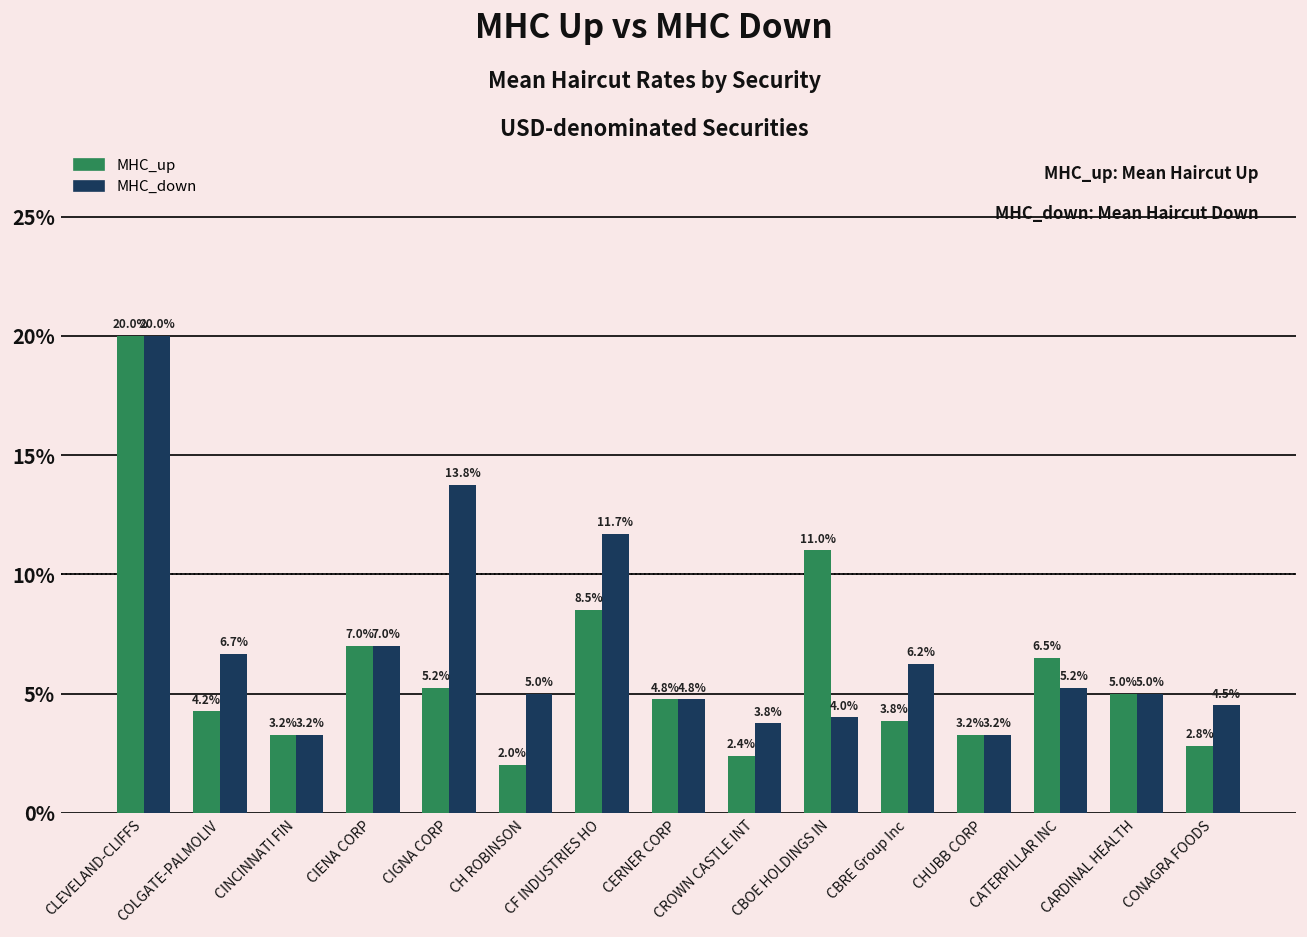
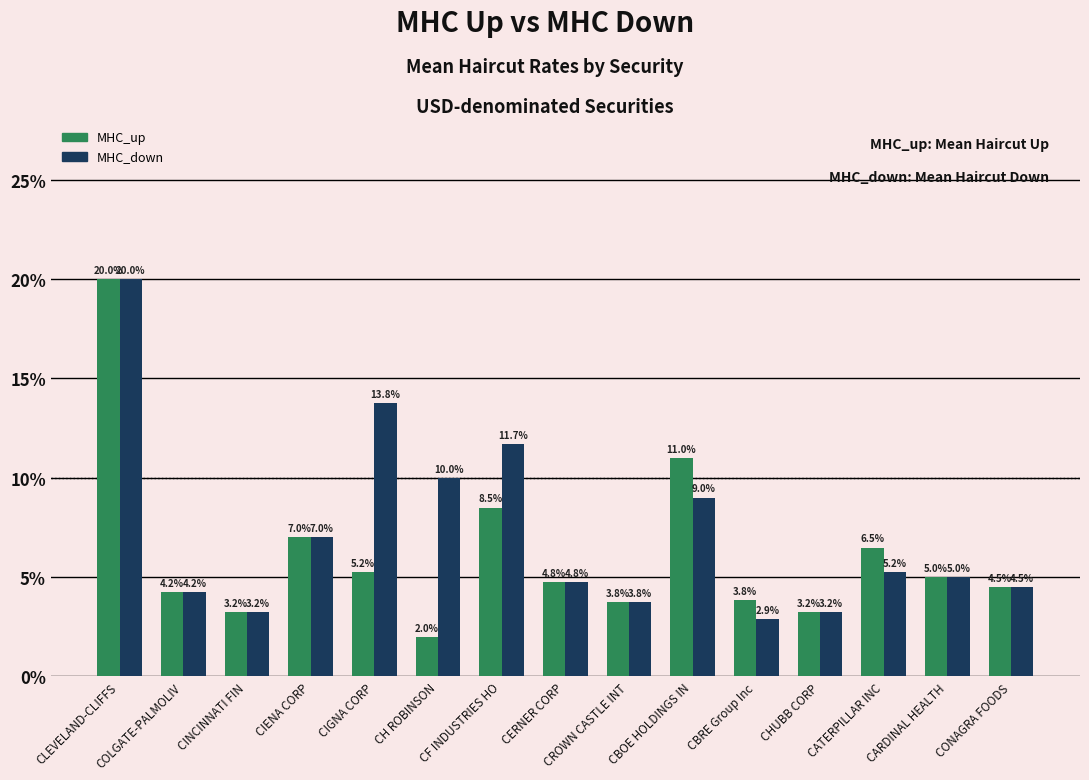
  {
    "MHC_up": {
      "COLGATE-PALMOLIV": "4.2%",
      "CINCINNATI FIN": "3.2%",
      "CIENA CORP": "7.0%",
      "CIGNA CORP": "5.2%",
      "CH ROBINSON": "2.0%",
      "CF INDUSTRIES HO": "8.5%",
      "CERNER CORP": "4.8%",
-     "CROWN CASTLE INT": "2.4%",
+     "CROWN CASTLE INT": "3.8%",
      "CBOE HOLDINGS IN": "11.0%",
      "CBRE Group Inc": "3.8%",
      "CHUBB CORP": "3.2%",
      "CATERPILLAR INC": "6.5%",
      "CARDINAL HEALTH": "5.0%",
-     "CONAGRA FOODS": "2.8%"
+     "CONAGRA FOODS": "4.5%"
    },
    "MHC_down": {
-     "COLGATE-PALMOLIV": "6.7%",
+     "COLGATE-PALMOLIV": "4.2%",
      "CINCINNATI FIN": "3.2%",
      "CIENA CORP": "7.0%",
      "CIGNA CORP": "13.8%",
-     "CH ROBINSON": "5.0%",
+     "CH ROBINSON": "10.0%",
      "CF INDUSTRIES HO": "11.7%",
      "CERNER CORP": "4.8%",
      "CROWN CASTLE INT": "3.8%",
-     "CBOE HOLDINGS IN": "4.0%",
-     "CBRE Group Inc": "6.2%",
+     "CBOE HOLDINGS IN": "9.0%",
+     "CBRE Group Inc": "2.9%",
      "CHUBB CORP": "3.2%",
      "CATERPILLAR INC": "5.2%",
      "CARDINAL HEALTH": "5.0%",
      "CONAGRA FOODS": "4.5%"
    }
  }
